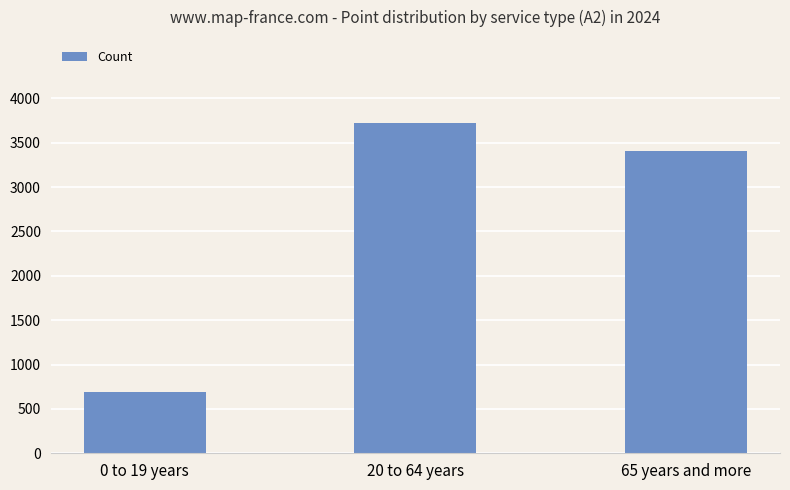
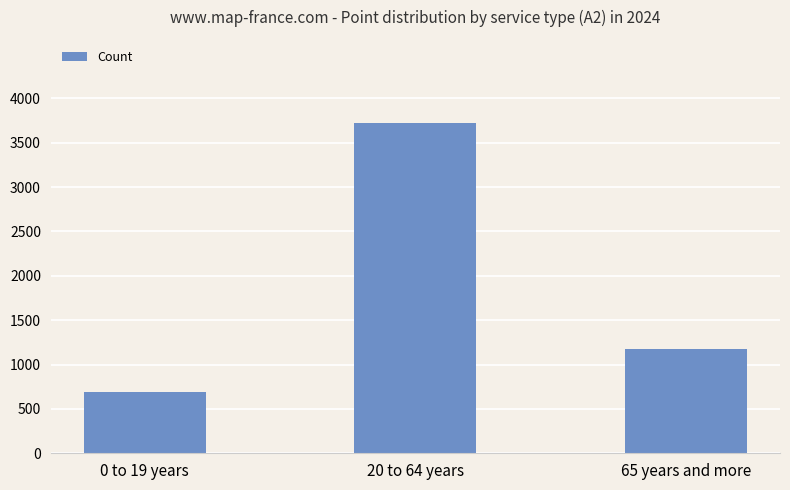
  {
    "0 to 19 years": 700,
    "20 to 64 years": 3700,
-   "65 years and more": 3400
+   "65 years and more": 1200
  }
